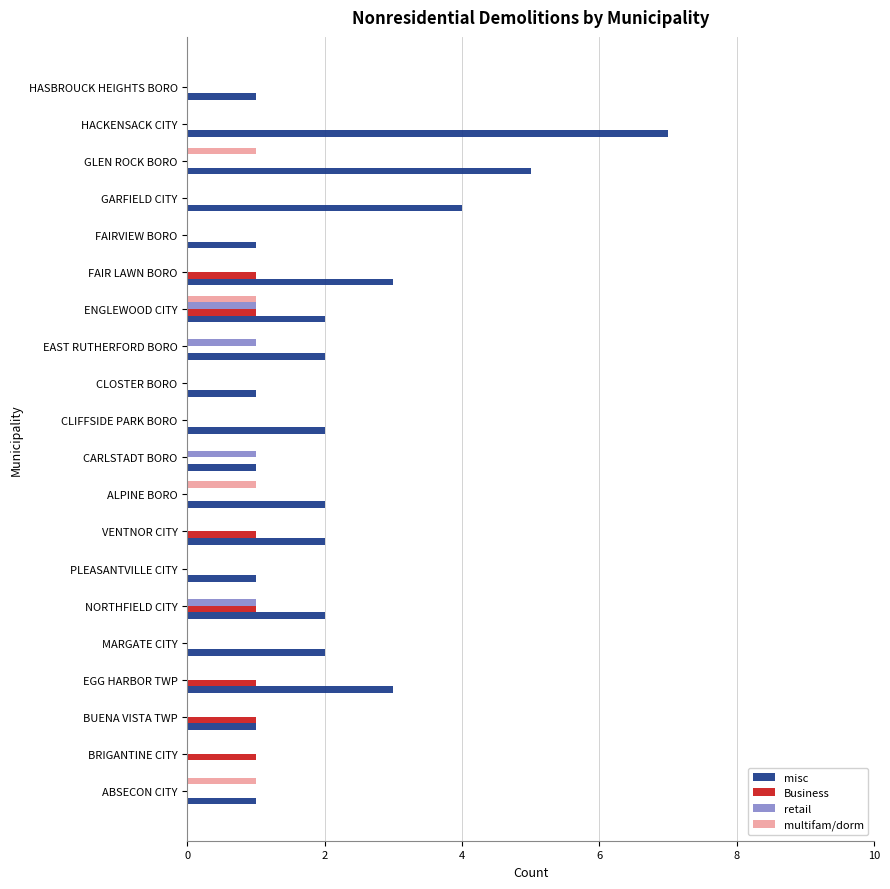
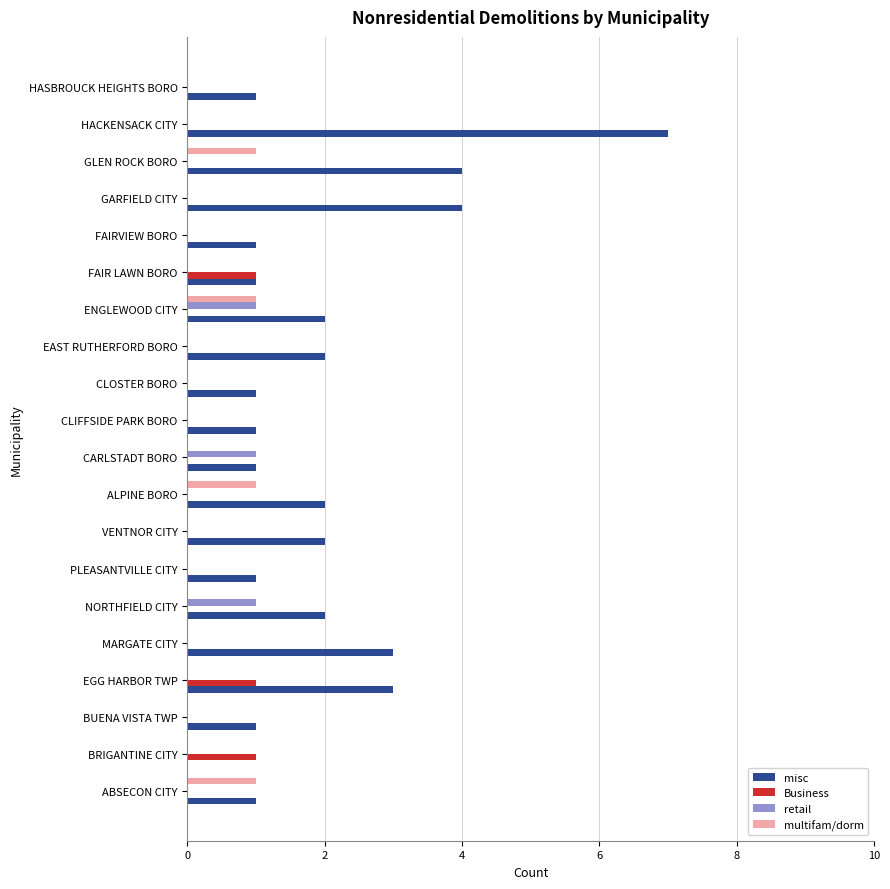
  {
    "misc": {
      "HASBROUCK HEIGHTS BORO": 1,
      "HACKENSACK CITY": 7,
-     "GLEN ROCK BORO": 5,
+     "GLEN ROCK BORO": 4,
      "GARFIELD CITY": 4,
      "FAIRVIEW BORO": 1,
-     "FAIR LAWN BORO": 3,
+     "FAIR LAWN BORO": 1,
      "ENGLEWOOD CITY": 2,
      "EAST RUTHERFORD BORO": 2,
      "CLOSTER BORO": 1,
-     "CLIFFSIDE PARK BORO": 2,
+     "CLIFFSIDE PARK BORO": 1,
      "CARLSTADT BORO": 1,
      "ALPINE BORO": 2,
      "VENTNOR CITY": 2,
      "PLEASANTVILLE CITY": 1,
      "NORTHFIELD CITY": 2,
-     "MARGATE CITY": 2,
+     "MARGATE CITY": 3,
      "EGG HARBOR TWP": 3,
      "BUENA VISTA TWP": 1,
      "BRIGANTINE CITY": 0,
      "ABSECON CITY": 1
    },
    "Business": {
      "HASBROUCK HEIGHTS BORO": 0,
      "HACKENSACK CITY": 0,
      "GLEN ROCK BORO": 0,
      "GARFIELD CITY": 0,
      "FAIRVIEW BORO": 0,
      "FAIR LAWN BORO": 1,
-     "ENGLEWOOD CITY": 1,
+     "ENGLEWOOD CITY": 0,
      "EAST RUTHERFORD BORO": 0,
      "CLOSTER BORO": 0,
      "CLIFFSIDE PARK BORO": 0,
      "CARLSTADT BORO": 0,
      "ALPINE BORO": 0,
-     "VENTNOR CITY": 1,
+     "VENTNOR CITY": 0,
      "PLEASANTVILLE CITY": 0,
-     "NORTHFIELD CITY": 1,
+     "NORTHFIELD CITY": 0,
      "MARGATE CITY": 0,
      "EGG HARBOR TWP": 1,
-     "BUENA VISTA TWP": 1,
+     "BUENA VISTA TWP": 0,
      "BRIGANTINE CITY": 1,
      "ABSECON CITY": 0
    },
    "retail": {
      "HASBROUCK HEIGHTS BORO": 0,
      "HACKENSACK CITY": 0,
      "GLEN ROCK BORO": 0,
      "GARFIELD CITY": 0,
      "FAIRVIEW BORO": 0,
      "FAIR LAWN BORO": 0,
      "ENGLEWOOD CITY": 1,
-     "EAST RUTHERFORD BORO": 1,
+     "EAST RUTHERFORD BORO": 0,
      "CLOSTER BORO": 0,
      "CLIFFSIDE PARK BORO": 0,
      "CARLSTADT BORO": 1,
      "ALPINE BORO": 0,
      "VENTNOR CITY": 0,
      "PLEASANTVILLE CITY": 0,
      "NORTHFIELD CITY": 1,
      "MARGATE CITY": 0,
      "EGG HARBOR TWP": 0,
      "BUENA VISTA TWP": 0,
      "BRIGANTINE CITY": 0,
      "ABSECON CITY": 0
    },
    "multifam/dorm": {
      "HASBROUCK HEIGHTS BORO": 0,
      "HACKENSACK CITY": 0,
      "GLEN ROCK BORO": 1,
      "GARFIELD CITY": 0,
      "FAIRVIEW BORO": 0,
      "FAIR LAWN BORO": 0,
      "ENGLEWOOD CITY": 1,
      "EAST RUTHERFORD BORO": 0,
      "CLOSTER BORO": 0,
      "CLIFFSIDE PARK BORO": 0,
      "CARLSTADT BORO": 0,
      "ALPINE BORO": 1,
      "VENTNOR CITY": 0,
      "PLEASANTVILLE CITY": 0,
      "NORTHFIELD CITY": 0,
      "MARGATE CITY": 0,
      "EGG HARBOR TWP": 0,
      "BUENA VISTA TWP": 0,
      "BRIGANTINE CITY": 0,
      "ABSECON CITY": 1
    }
  }
